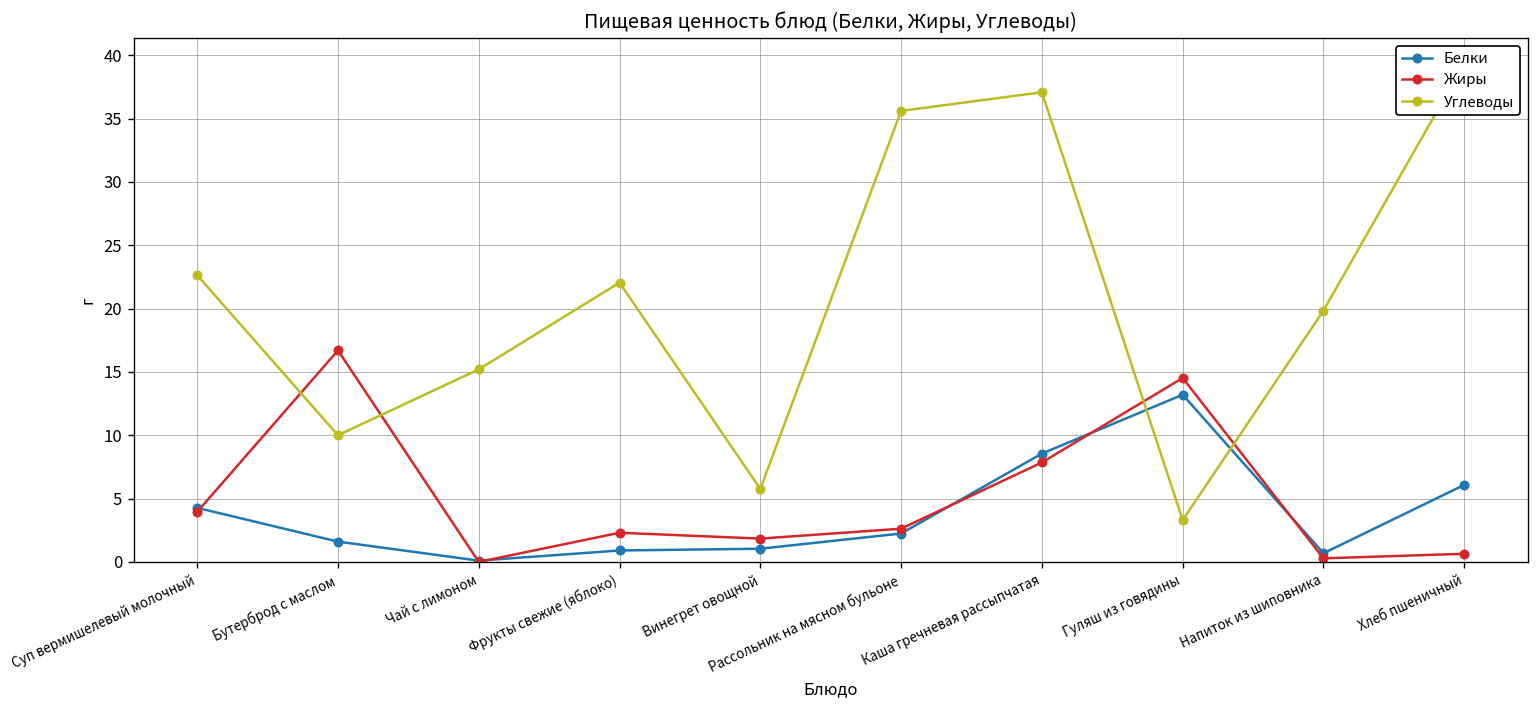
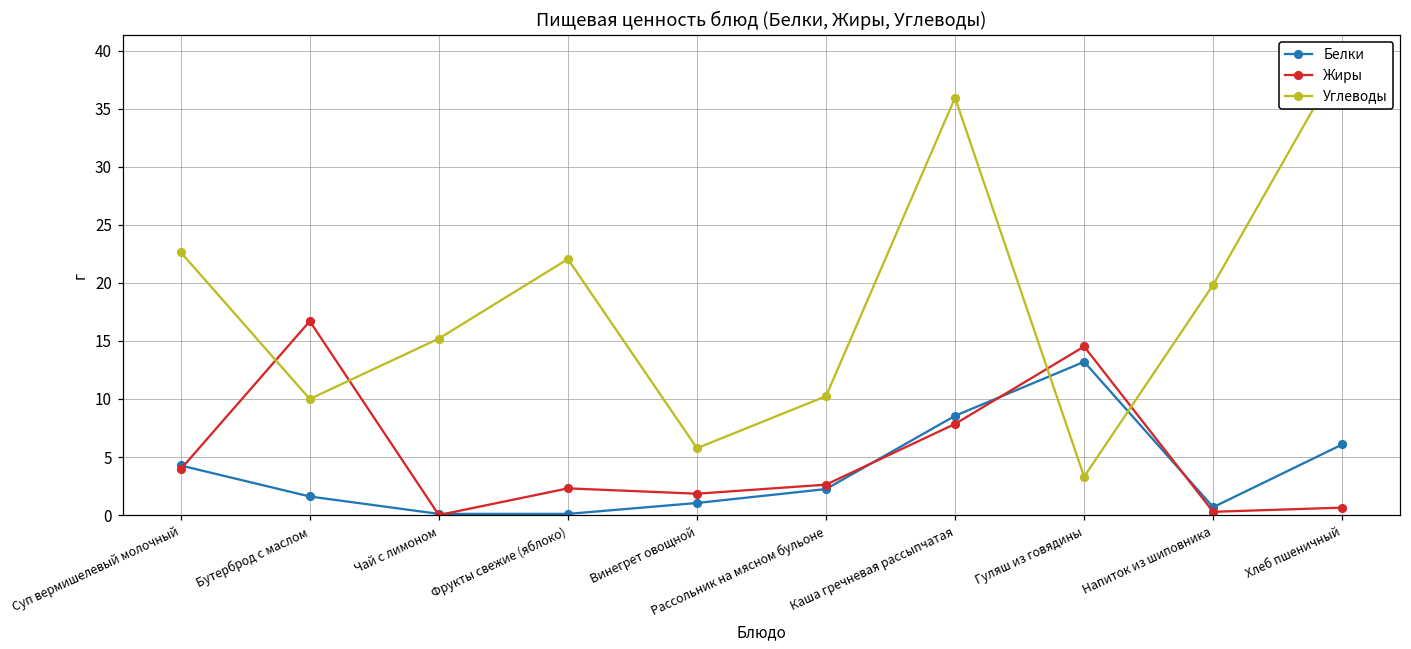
  {
    "Белки": {
      "Суп вермишелевый молочный": 4.3,
      "Бутерброд с маслом": 1.6,
-     "Фрукты свежие (яблоко)": 0.9,
+     "Фрукты свежие (яблоко)": 0.1,
      "Винегрет овощной": 1.0,
      "Рассольник на мясном бульоне": 2.2,
      "Каша гречневая рассыпчатая": 8.6,
      "Гуляш из говядины": 13.2,
      "Напиток из шиповника": 0.7,
      "Хлеб пшеничный": 6.1
    },
    "Жиры": {
      "Суп вермишелевый молочный": 4.0,
      "Бутерброд с маслом": 16.7,
      "Фрукты свежие (яблоко)": 2.3,
      "Винегрет овощной": 1.8,
      "Рассольник на мясном бульоне": 2.6,
      "Каша гречневая рассыпчатая": 7.9,
      "Гуляш из говядины": 14.5,
      "Напиток из шиповника": 0.3,
      "Хлеб пшеничный": 0.6
    },
    "Углеводы": {
      "Суп вермишелевый молочный": 22.6,
      "Бутерброд с маслом": 10.0,
      "Чай с лимоном": 15.2,
      "Фрукты свежие (яблоко)": 22.1,
      "Винегрет овощной": 5.8,
-     "Рассольник на мясном бульоне": 35.6,
-     "Каша гречневая рассыпчатая": 37.1,
+     "Рассольник на мясном бульоне": 10.2,
+     "Каша гречневая рассыпчатая": 36.0,
      "Гуляш из говядины": 3.3,
      "Напиток из шиповника": 19.8
    }
  }
